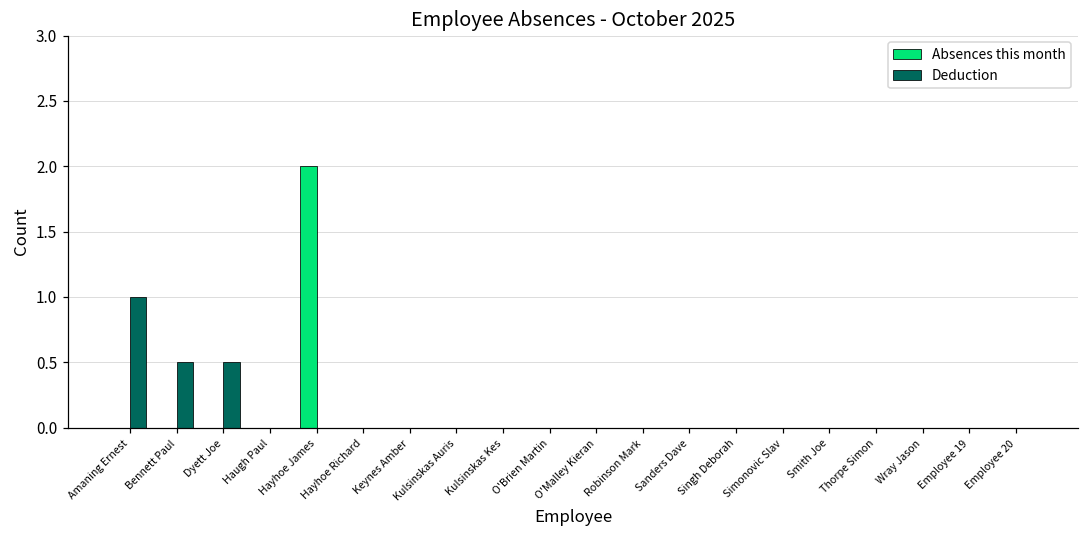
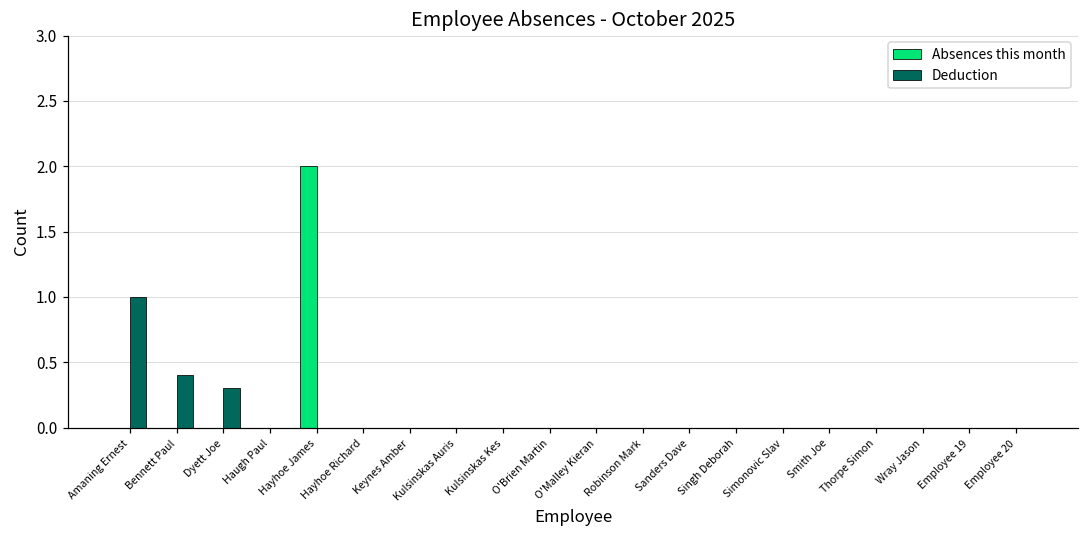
  {
    "Absences this month": {
      "Amaning Ernest": 0.0,
      "Bennett Paul": 0.0,
      "Dyett Joe": 0.0,
      "Haugh Paul": 0.0,
      "Hayhoe James": 2.0,
      "Hayhoe Richard": 0.0,
      "Keynes Amber": 0.0,
      "Kulsinskas Auris": 0.0,
      "Kulsinskas Kes": 0.0,
      "O'Brien Martin": 0.0,
      "O'Malley Kieran": 0.0,
      "Robinson Mark": 0.0,
      "Sanders Dave": 0.0,
      "Singh Deborah": 0.0,
      "Simonovic Slav": 0.0,
      "Smith Joe": 0.0,
      "Thorpe Simon": 0.0,
      "Wray Jason": 0.0,
      "Employee 19": 0.0,
      "Employee 20": 0.0
    },
    "Deduction": {
      "Amaning Ernest": 1.0,
-     "Bennett Paul": 0.5,
-     "Dyett Joe": 0.5,
+     "Bennett Paul": 0.4,
+     "Dyett Joe": 0.3,
      "Haugh Paul": 0.0,
      "Hayhoe James": 0.0,
      "Hayhoe Richard": 0.0,
      "Keynes Amber": 0.0,
      "Kulsinskas Auris": 0.0,
      "Kulsinskas Kes": 0.0,
      "O'Brien Martin": 0.0,
      "O'Malley Kieran": 0.0,
      "Robinson Mark": 0.0,
      "Sanders Dave": 0.0,
      "Singh Deborah": 0.0,
      "Simonovic Slav": 0.0,
      "Smith Joe": 0.0,
      "Thorpe Simon": 0.0,
      "Wray Jason": 0.0,
      "Employee 19": 0.0,
      "Employee 20": 0.0
    }
  }
